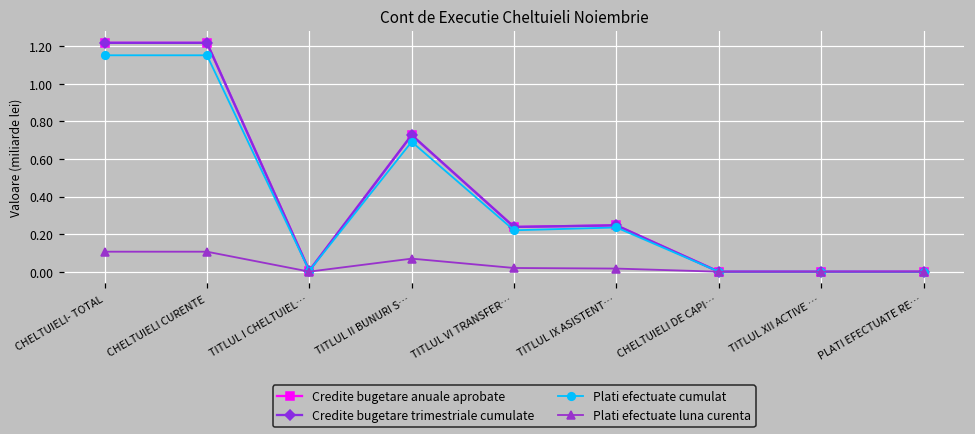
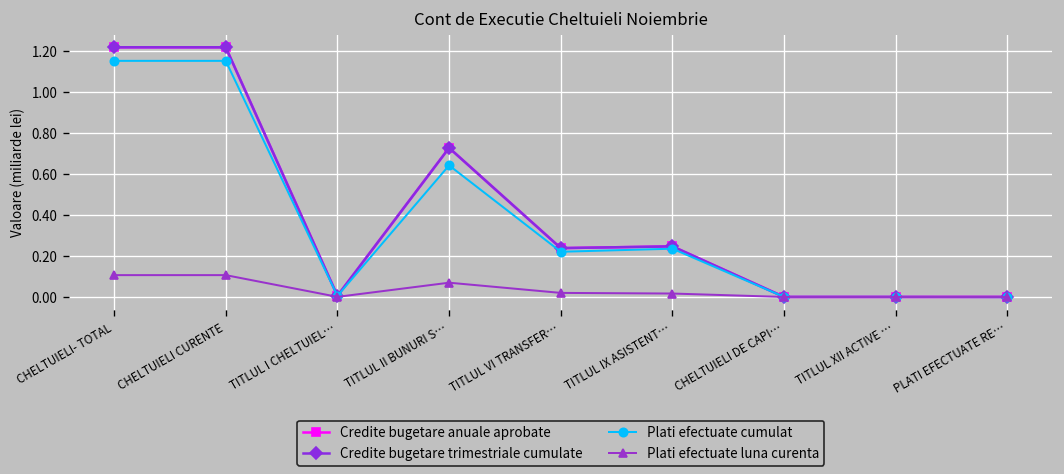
  {
    "Plati efectuate cumulat": {
      "CHELTUIELI- TOTAL": 1.15,
      "CHELTUIELI CURENTE": 1.15,
-     "TITLUL II BUNURI S…": 0.69,
+     "TITLUL II BUNURI S…": 0.64,
      "TITLUL VI TRANSFER…": 0.22
    }
  }
